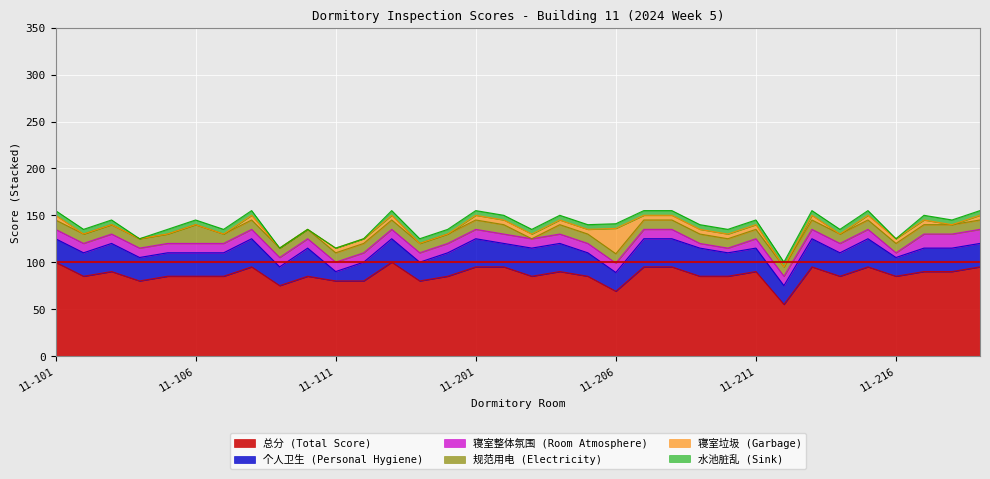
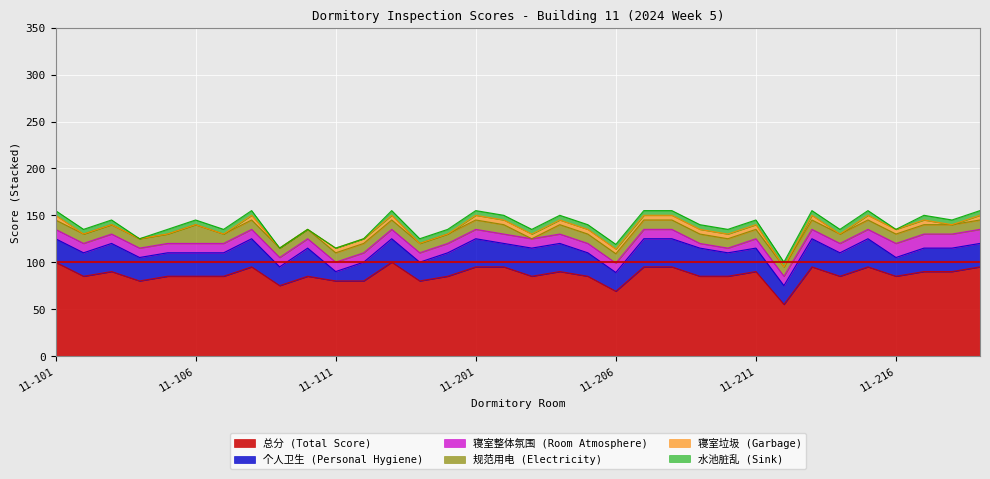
  {
    "总分 (Total Score)": {
      "11-101": 100,
      "11-106": 90,
      "11-111": 80,
      "11-201": 100,
      "11-206": 70,
      "11-211": 90,
      "11-216": 90
    },
    "个人卫生 (Personal Hygiene)": {
      "11-101": 30,
      "11-106": 30,
      "11-111": 10,
      "11-201": 30,
      "11-206": 20,
      "11-211": 30,
      "11-216": 20
    },
    "寝室整体氛围 (Room Atmosphere)": {
      "11-101": 10,
      "11-106": 10,
      "11-111": 10,
      "11-201": 10,
      "11-206": 10,
      "11-211": 10,
-     "11-216": 10
+     "11-216": 20
    },
    "规范用电 (Electricity)": {
      "11-101": 10,
      "11-111": 10,
      "11-201": 10,
      "11-206": 10,
      "11-211": 10,
      "11-216": 10
    },
    "寝室垃圾 (Garbage)": {
      "11-101": 10,
      "11-201": 10,
-     "11-206": 30,
+     "11-206": 10,
      "11-211": 10
    },
    "水池脏乱 (Sink)": {
      "11-101": 10,
      "11-106": 10,
      "11-201": 10,
      "11-206": 10,
      "11-211": 10
    }
  }
